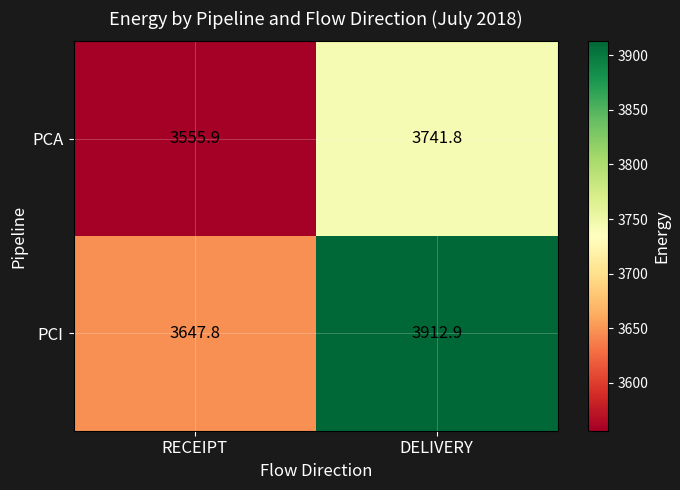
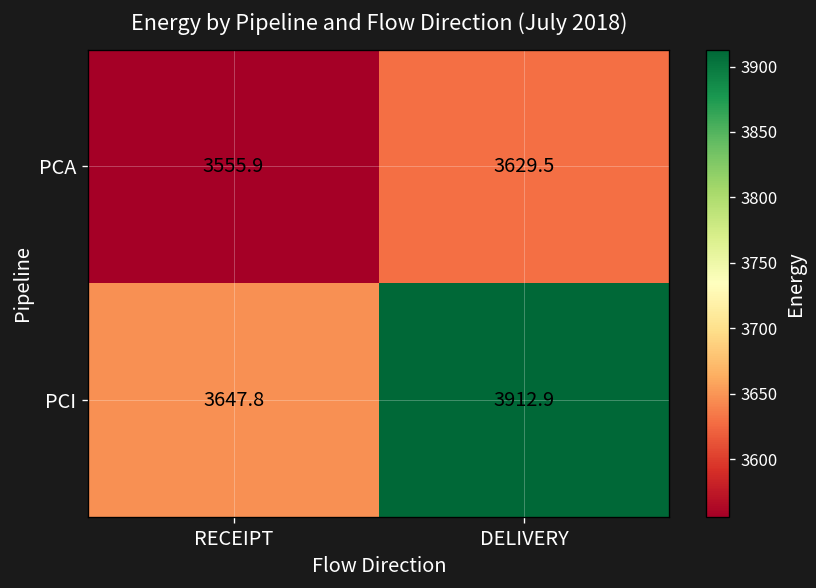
  {
    "PCA": {
      "RECEIPT": 3555.9,
-     "DELIVERY": 3741.8
+     "DELIVERY": 3629.5
    },
    "PCI": {
      "RECEIPT": 3647.8,
      "DELIVERY": 3912.9
    }
  }
